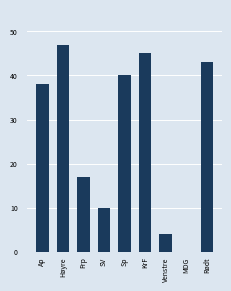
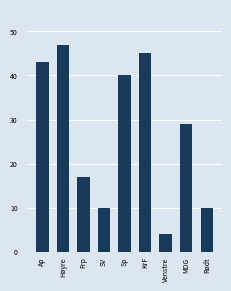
  {
-   "Ap": 38,
+   "Ap": 43,
    "Høyre": 47,
    "Frp": 17,
    "SV": 10,
    "Sp": 40,
    "KrF": 45,
    "Venstre": 4,
-   "MDG": 0,
-   "Rødt": 43
+   "MDG": 29,
+   "Rødt": 10
  }
